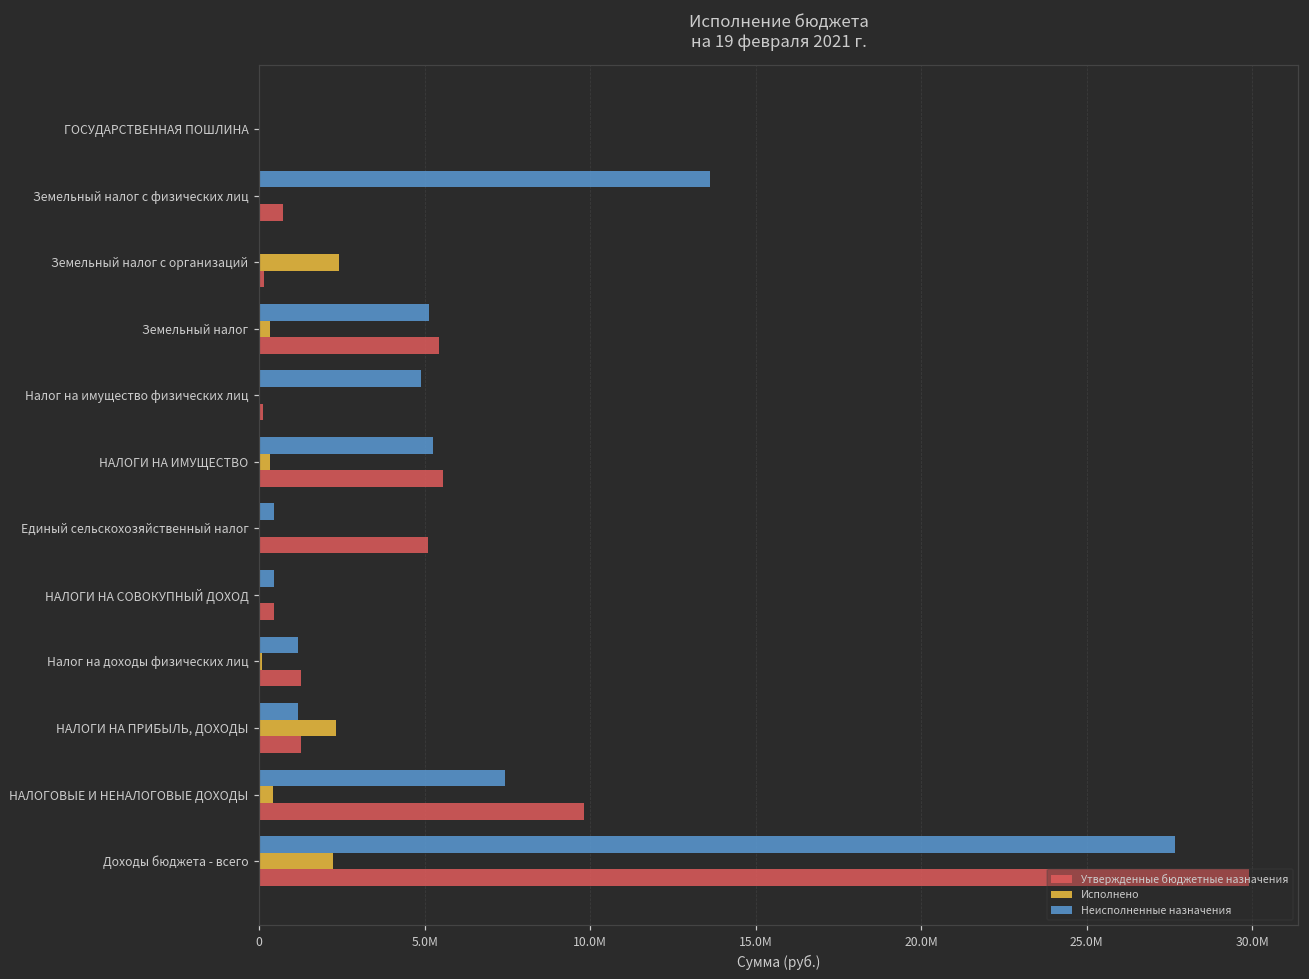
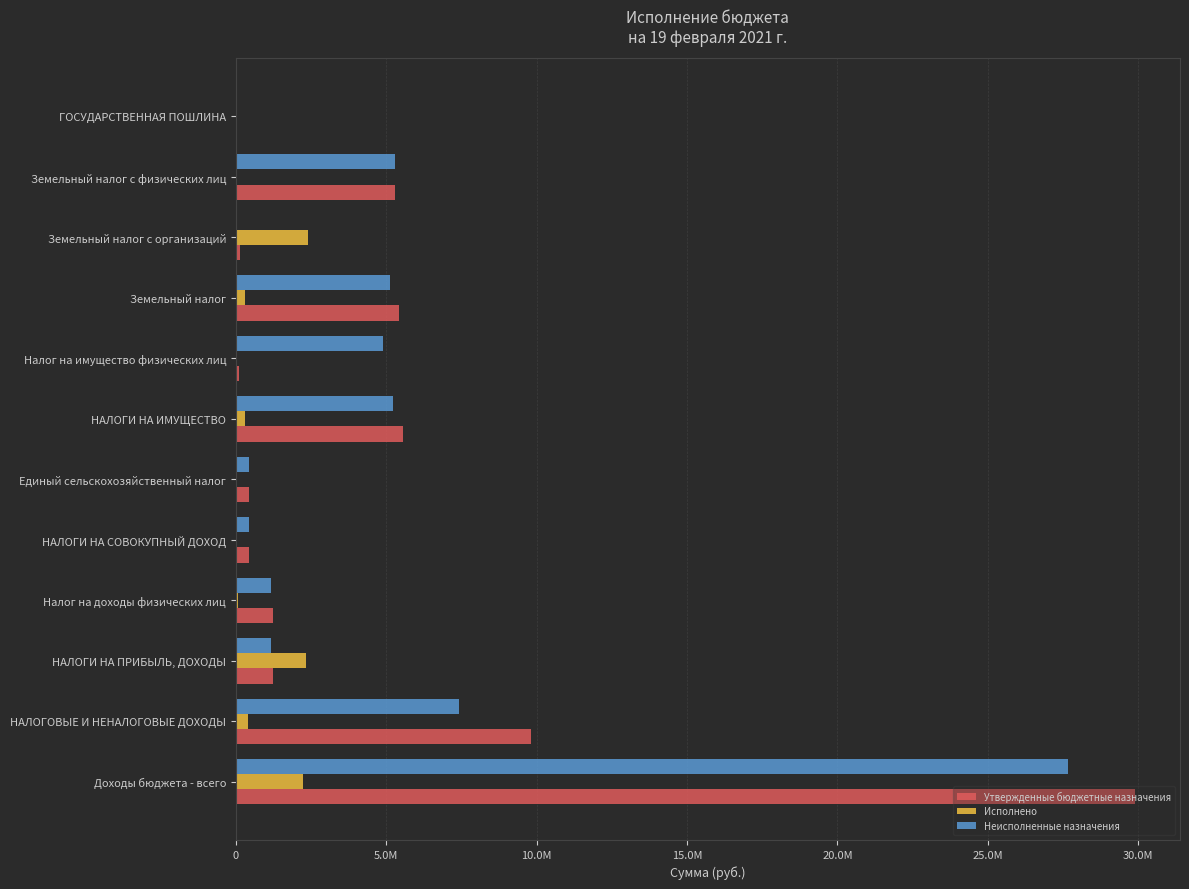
  {
    "Утвержденные бюджетные назначения": {
-     "Земельный налог с физических лиц": 700000,
+     "Земельный налог с физических лиц": 5300000,
      "Земельный налог с организаций": 100000,
      "Земельный налог": 5400000,
      "Налог на имущество физических лиц": 100000,
      "НАЛОГИ НА ИМУЩЕСТВО": 5600000,
-     "Единый сельскохозяйственный налог": 5100000,
+     "Единый сельскохозяйственный налог": 400000,
      "НАЛОГИ НА СОВОКУПНЫЙ ДОХОД": 400000,
      "Налог на доходы физических лиц": 1300000,
      "НАЛОГИ НА ПРИБЫЛЬ, ДОХОДЫ": 1300000,
      "НАЛОГОВЫЕ И НЕНАЛОГОВЫЕ ДОХОДЫ": 9800000
    },
    "Исполнено": {
      "ГОСУДАРСТВЕННАЯ ПОШЛИНА": 0,
      "Земельный налог с организаций": 2400000,
      "Земельный налог": 300000,
      "Налог на имущество физических лиц": 0,
      "НАЛОГИ НА ИМУЩЕСТВО": 300000,
      "Единый сельскохозяйственный налог": 0,
      "НАЛОГИ НА СОВОКУПНЫЙ ДОХОД": 0,
      "НАЛОГИ НА ПРИБЫЛЬ, ДОХОДЫ": 2300000,
      "НАЛОГОВЫЕ И НЕНАЛОГОВЫЕ ДОХОДЫ": 400000,
      "Доходы бюджета - всего": 2200000
    },
    "Неисполненные назначения": {
-     "Земельный налог с физических лиц": 13600000,
+     "Земельный налог с физических лиц": 5300000,
      "Земельный налог с организаций": 0,
      "Земельный налог": 5100000,
      "Налог на имущество физических лиц": 4900000,
      "НАЛОГИ НА ИМУЩЕСТВО": 5200000,
      "Единый сельскохозяйственный налог": 400000,
      "НАЛОГИ НА СОВОКУПНЫЙ ДОХОД": 400000,
      "Налог на доходы физических лиц": 1200000,
      "НАЛОГИ НА ПРИБЫЛЬ, ДОХОДЫ": 1200000,
      "НАЛОГОВЫЕ И НЕНАЛОГОВЫЕ ДОХОДЫ": 7400000,
      "Доходы бюджета - всего": 27700000
    }
  }
